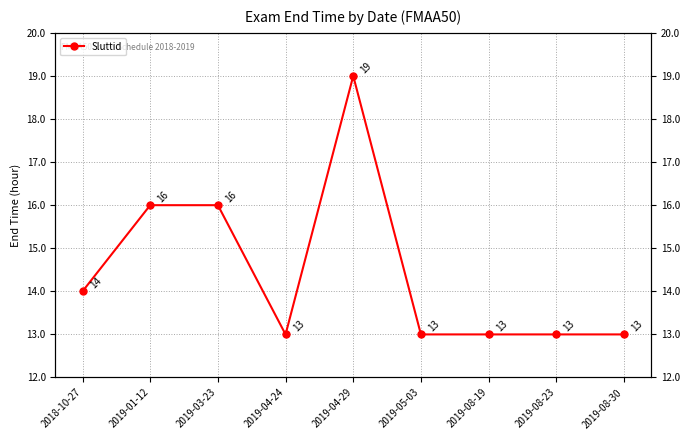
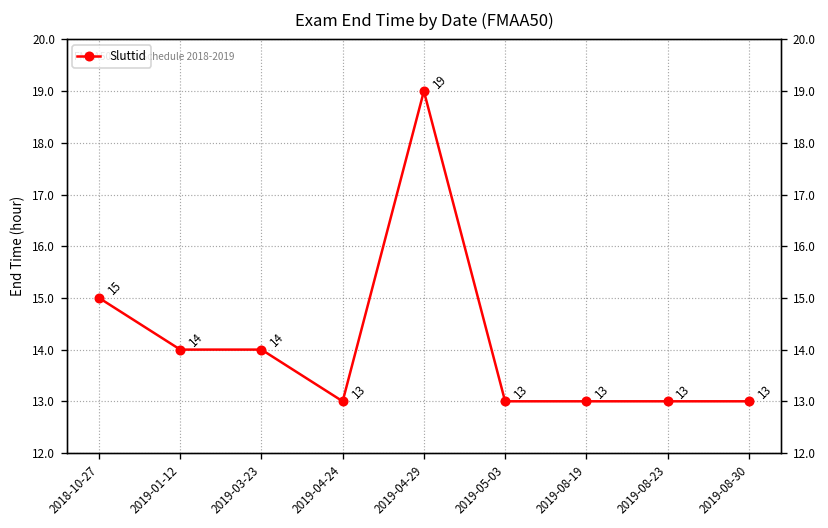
  {
-   "2018-10-27": 14,
-   "2019-01-12": 16,
-   "2019-03-23": 16,
+   "2018-10-27": 15,
+   "2019-01-12": 14,
+   "2019-03-23": 14,
    "2019-04-24": 13,
    "2019-04-29": 19,
    "2019-05-03": 13,
    "2019-08-19": 13,
    "2019-08-23": 13,
    "2019-08-30": 13
  }
